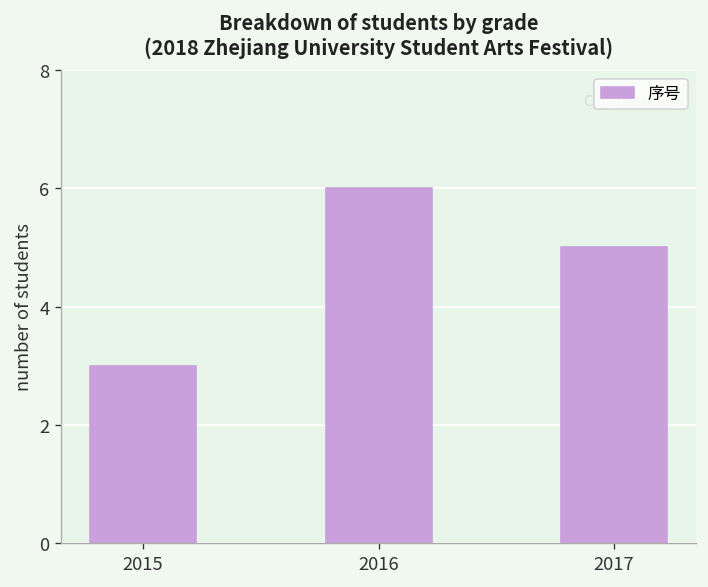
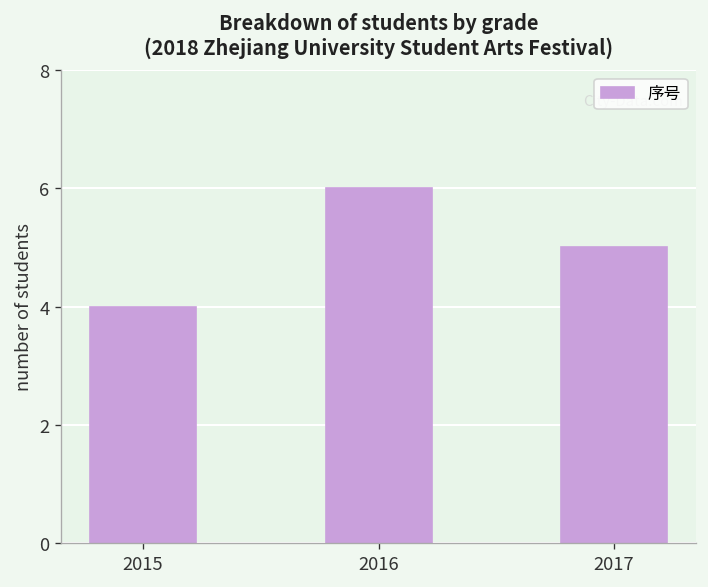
  {
-   "2015": 3,
+   "2015": 4,
    "2016": 6,
    "2017": 5
  }
